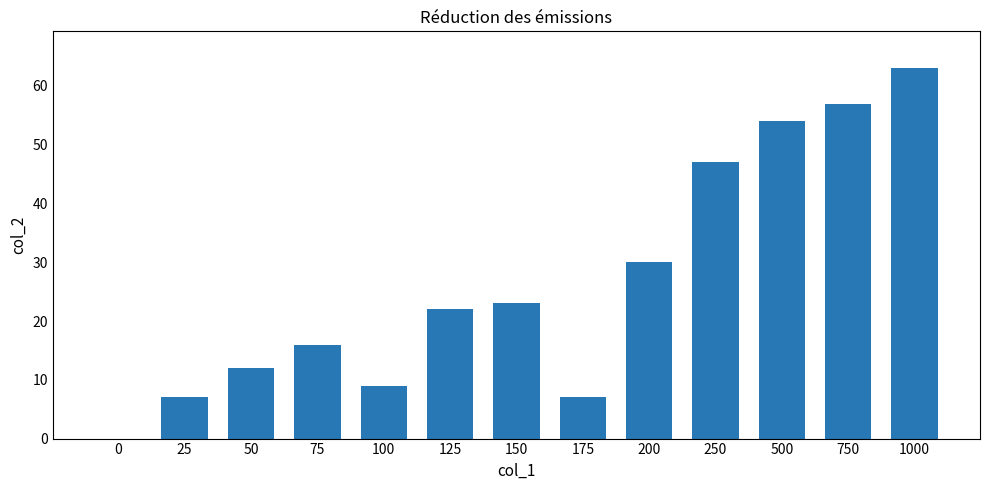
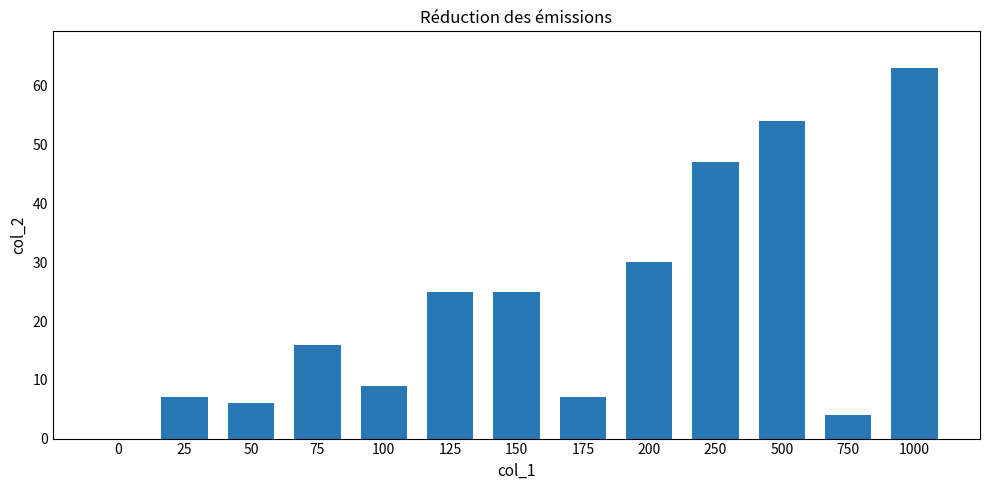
  {
    "0": 0,
    "25": 7,
-   "50": 12,
+   "50": 6,
    "75": 16,
    "100": 9,
-   "125": 22,
-   "150": 23,
+   "125": 25,
+   "150": 25,
    "175": 7,
    "200": 30,
    "250": 47,
    "500": 54,
-   "750": 57,
+   "750": 4,
    "1000": 63
  }
